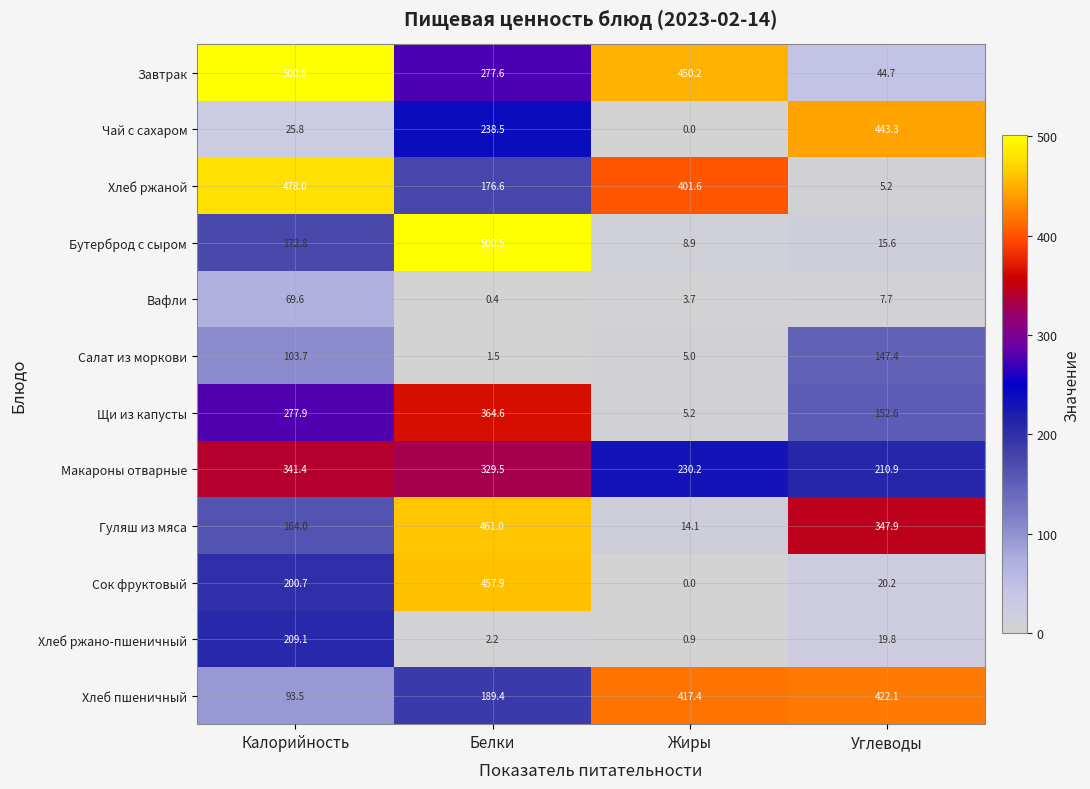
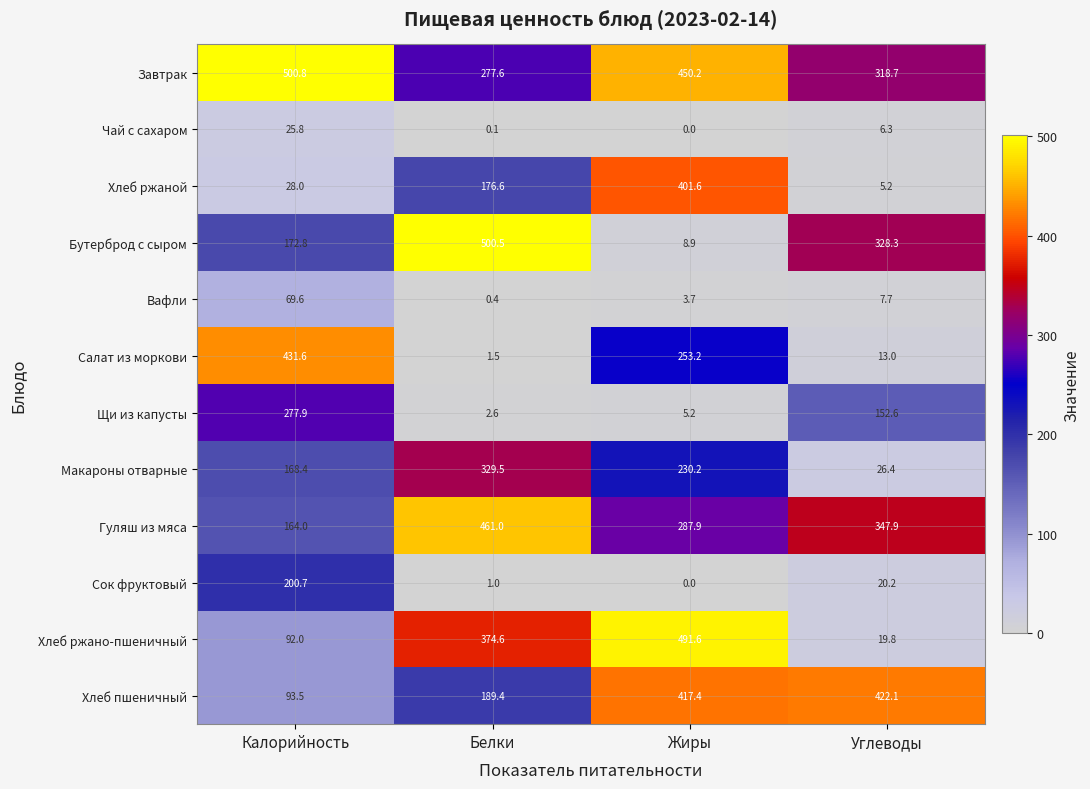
  {
    "Завтрак": {
      "Калорийность": 500.8,
      "Белки": 277.6,
      "Жиры": 450.2,
-     "Углеводы": 44.7
+     "Углеводы": 318.7
    },
    "Чай с сахаром": {
      "Калорийность": 25.8,
-     "Белки": 238.5,
+     "Белки": 0.1,
      "Жиры": 0.0,
-     "Углеводы": 443.3
+     "Углеводы": 6.3
    },
    "Хлеб ржаной": {
-     "Калорийность": 478.0,
+     "Калорийность": 28.0,
      "Белки": 176.6,
      "Жиры": 401.6,
      "Углеводы": 5.2
    },
    "Бутерброд с сыром": {
      "Калорийность": 172.8,
      "Белки": 500.5,
      "Жиры": 8.9,
-     "Углеводы": 15.6
+     "Углеводы": 328.3
    },
    "Вафли": {
      "Калорийность": 69.6,
      "Белки": 0.4,
      "Жиры": 3.7,
      "Углеводы": 7.7
    },
    "Салат из моркови": {
-     "Калорийность": 103.7,
+     "Калорийность": 431.6,
      "Белки": 1.5,
-     "Жиры": 5.0,
-     "Углеводы": 147.4
+     "Жиры": 253.2,
+     "Углеводы": 13.0
    },
    "Щи из капусты": {
      "Калорийность": 277.9,
-     "Белки": 364.6,
+     "Белки": 2.6,
      "Жиры": 5.2,
      "Углеводы": 152.6
    },
    "Макароны отварные": {
-     "Калорийность": 341.4,
+     "Калорийность": 168.4,
      "Белки": 329.5,
      "Жиры": 230.2,
-     "Углеводы": 210.9
+     "Углеводы": 26.4
    },
    "Гуляш из мяса": {
      "Калорийность": 164.0,
      "Белки": 461.0,
-     "Жиры": 14.1,
+     "Жиры": 287.9,
      "Углеводы": 347.9
    },
    "Сок фруктовый": {
      "Калорийность": 200.7,
-     "Белки": 457.9,
+     "Белки": 1.0,
      "Жиры": 0.0,
      "Углеводы": 20.2
    },
    "Хлеб ржано-пшеничный": {
-     "Калорийность": 209.1,
-     "Белки": 2.2,
-     "Жиры": 0.9,
+     "Калорийность": 92.0,
+     "Белки": 374.6,
+     "Жиры": 491.6,
      "Углеводы": 19.8
    },
    "Хлеб пшеничный": {
      "Калорийность": 93.5,
      "Белки": 189.4,
      "Жиры": 417.4,
      "Углеводы": 422.1
    }
  }
